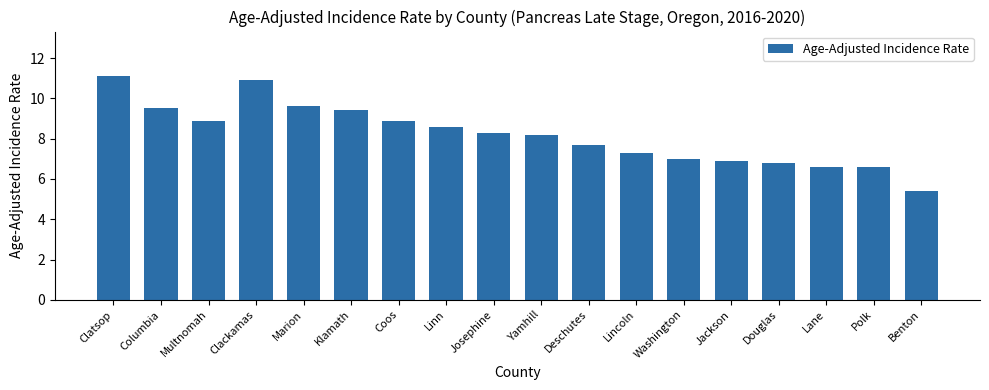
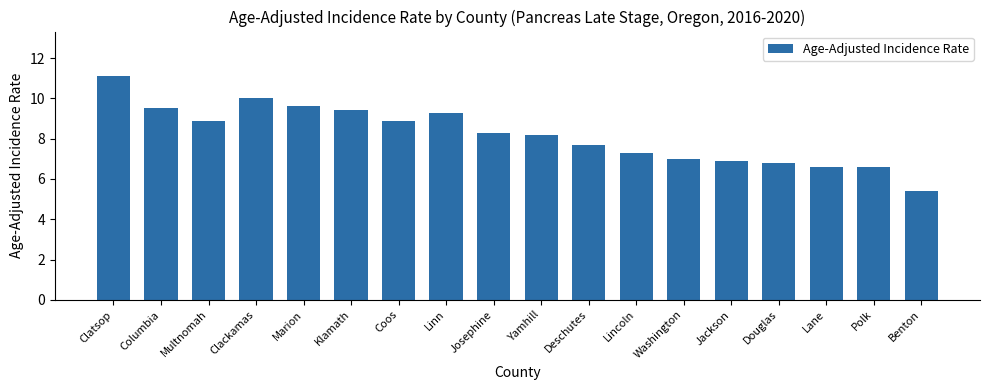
  {
    "Clatsop": 11.1,
    "Columbia": 9.5,
    "Multnomah": 8.9,
-   "Clackamas": 10.9,
+   "Clackamas": 10.0,
    "Marion": 9.6,
    "Klamath": 9.4,
    "Coos": 8.9,
-   "Linn": 8.6,
+   "Linn": 9.3,
    "Josephine": 8.3,
    "Yamhill": 8.2,
    "Deschutes": 7.7,
    "Lincoln": 7.3,
    "Washington": 7.0,
    "Jackson": 6.9,
    "Douglas": 6.8,
    "Lane": 6.6,
    "Polk": 6.6,
    "Benton": 5.4
  }
